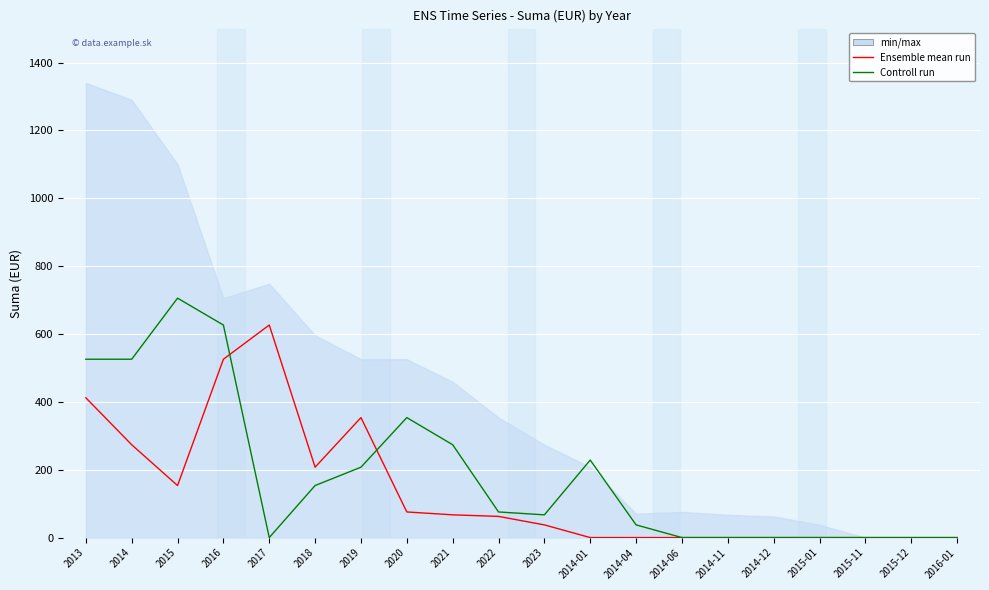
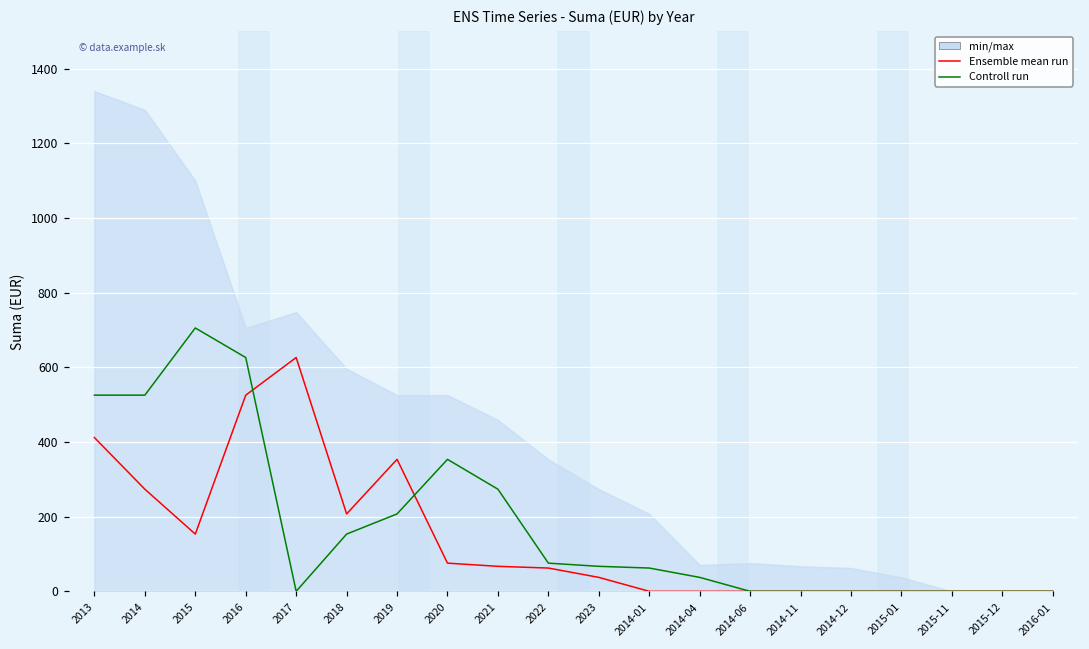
  {
    "Ensemble mean run": {
      "2013": 410,
      "2014": 270,
      "2015": 150,
      "2016": 530,
      "2017": 630,
      "2018": 210,
      "2019": 350,
      "2020": 80,
      "2021": 70,
      "2022": 60,
      "2023": 40,
      "2014-01": 0,
      "2014-04": 0
    },
    "min/max": {
      "2013": 1340,
      "2014": 1290,
      "2015": 1100,
      "2016": 710,
      "2017": 750,
      "2018": 600,
      "2019": 530,
      "2020": 530,
      "2021": 460,
      "2022": 350,
      "2023": 270,
      "2014-01": 210,
      "2014-04": 70,
      "2014-06": 80,
      "2014-11": 70,
      "2014-12": 60,
      "2015-01": 40
    },
    "Controll run": {
      "2013": 530,
      "2014": 530,
      "2015": 710,
      "2016": 630,
      "2017": 0,
      "2018": 150,
      "2019": 210,
      "2020": 350,
      "2021": 270,
      "2022": 80,
      "2023": 70,
-     "2014-01": 230,
+     "2014-01": 60,
      "2014-04": 40
    }
  }
